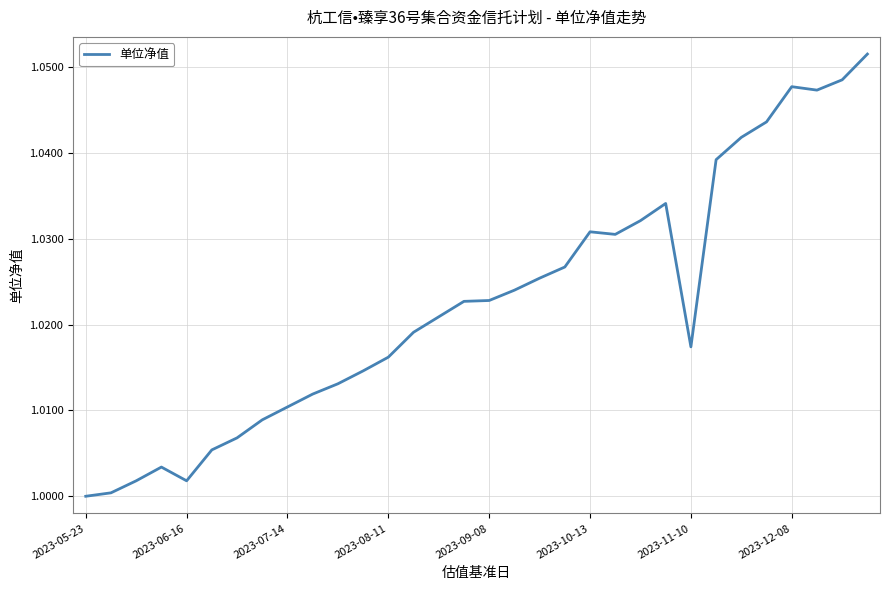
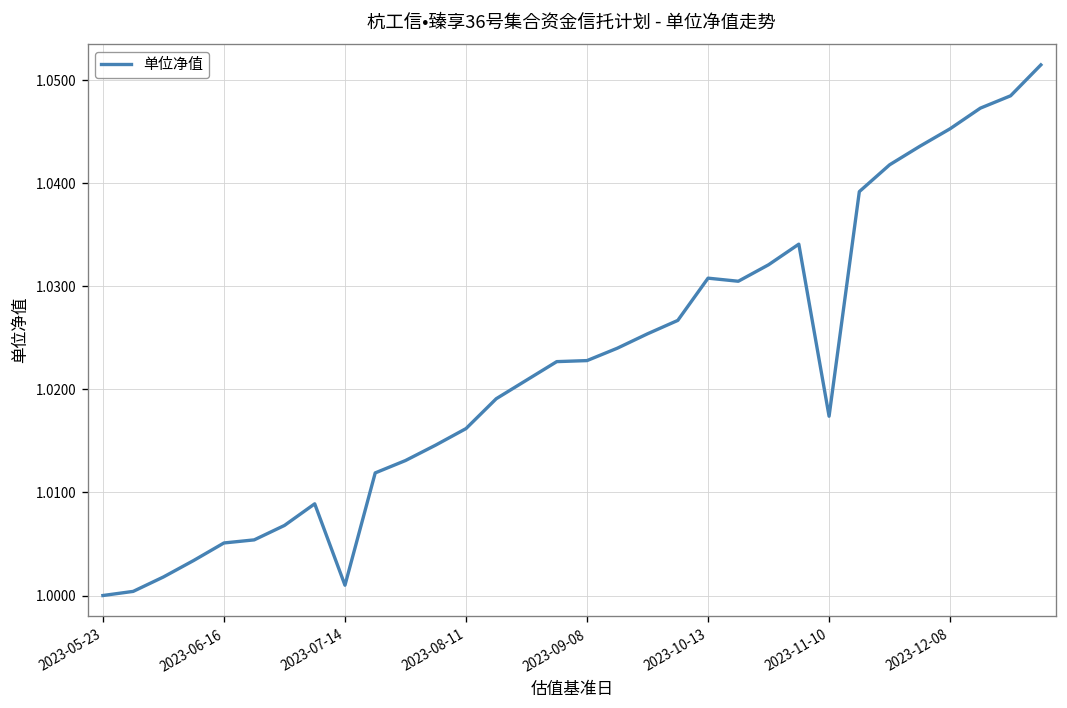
  {
    "2023-05-23": 1.000,
-   "2023-06-16": 1.002,
-   "2023-07-14": 1.010,
+   "2023-06-16": 1.005,
+   "2023-07-14": 1.001,
    "2023-08-11": 1.016,
    "2023-09-08": 1.023,
    "2023-10-13": 1.031,
    "2023-11-10": 1.017,
-   "2023-12-08": 1.048
+   "2023-12-08": 1.045
  }
